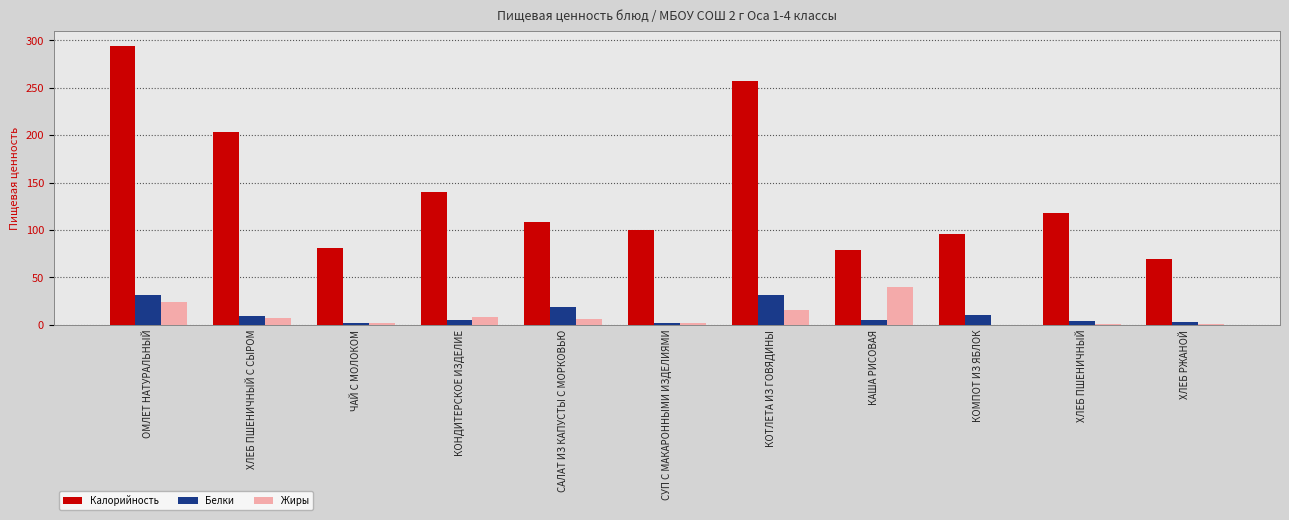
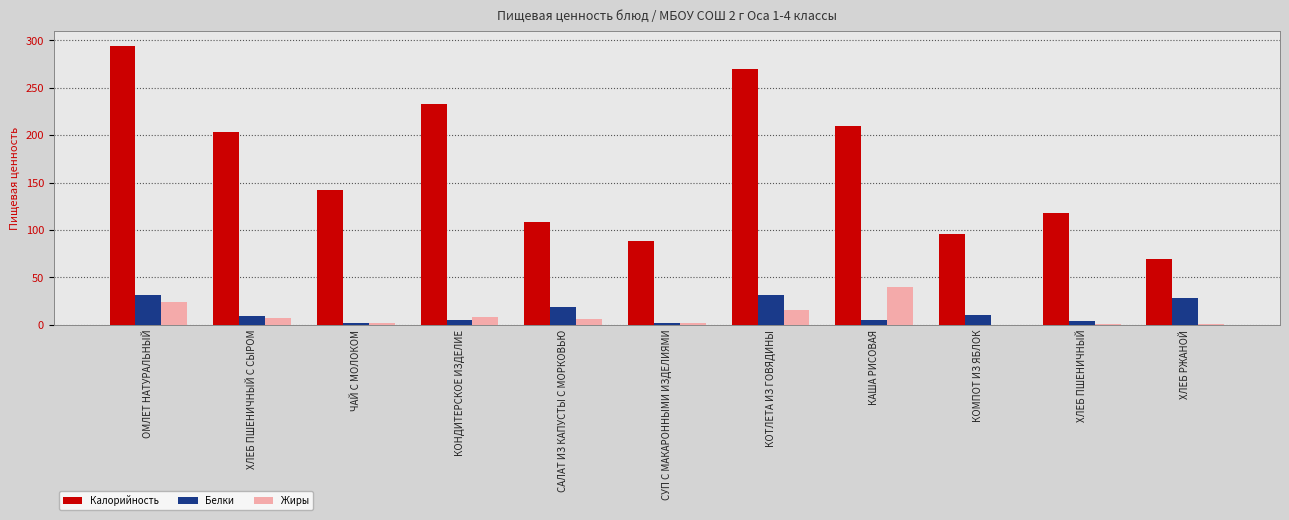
  {
    "Калорийность": {
      "ОМЛЕТ НАТУРАЛЬНЫЙ": 290,
      "ХЛЕБ ПШЕНИЧНЫЙ С СЫРОМ": 200,
-     "ЧАЙ С МОЛОКОМ": 80,
-     "КОНДИТЕРСКОЕ ИЗДЕЛИЕ": 140,
+     "ЧАЙ С МОЛОКОМ": 140,
+     "КОНДИТЕРСКОЕ ИЗДЕЛИЕ": 230,
      "САЛАТ ИЗ КАПУСТЫ С МОРКОВЬЮ": 110,
-     "СУП С МАКАРОННЫМИ ИЗДЕЛИЯМИ": 100,
-     "КОТЛЕТА ИЗ ГОВЯДИНЫ": 260,
-     "КАША РИСОВАЯ": 80,
+     "СУП С МАКАРОННЫМИ ИЗДЕЛИЯМИ": 90,
+     "КОТЛЕТА ИЗ ГОВЯДИНЫ": 270,
+     "КАША РИСОВАЯ": 210,
      "КОМПОТ ИЗ ЯБЛОК": 100,
      "ХЛЕБ ПШЕНИЧНЫЙ": 120,
      "ХЛЕБ РЖАНОЙ": 70
    },
    "Белки": {
      "ОМЛЕТ НАТУРАЛЬНЫЙ": 30,
      "ХЛЕБ ПШЕНИЧНЫЙ С СЫРОМ": 10,
      "КОНДИТЕРСКОЕ ИЗДЕЛИЕ": 0,
      "САЛАТ ИЗ КАПУСТЫ С МОРКОВЬЮ": 20,
      "КОТЛЕТА ИЗ ГОВЯДИНЫ": 30,
      "КАША РИСОВАЯ": 0,
      "КОМПОТ ИЗ ЯБЛОК": 10,
      "ХЛЕБ ПШЕНИЧНЫЙ": 0,
-     "ХЛЕБ РЖАНОЙ": 0
+     "ХЛЕБ РЖАНОЙ": 30
    },
    "Жиры": {
      "ОМЛЕТ НАТУРАЛЬНЫЙ": 20,
      "ХЛЕБ ПШЕНИЧНЫЙ С СЫРОМ": 10,
      "КОНДИТЕРСКОЕ ИЗДЕЛИЕ": 10,
      "САЛАТ ИЗ КАПУСТЫ С МОРКОВЬЮ": 10,
      "КОТЛЕТА ИЗ ГОВЯДИНЫ": 20,
      "КАША РИСОВАЯ": 40
    }
  }
